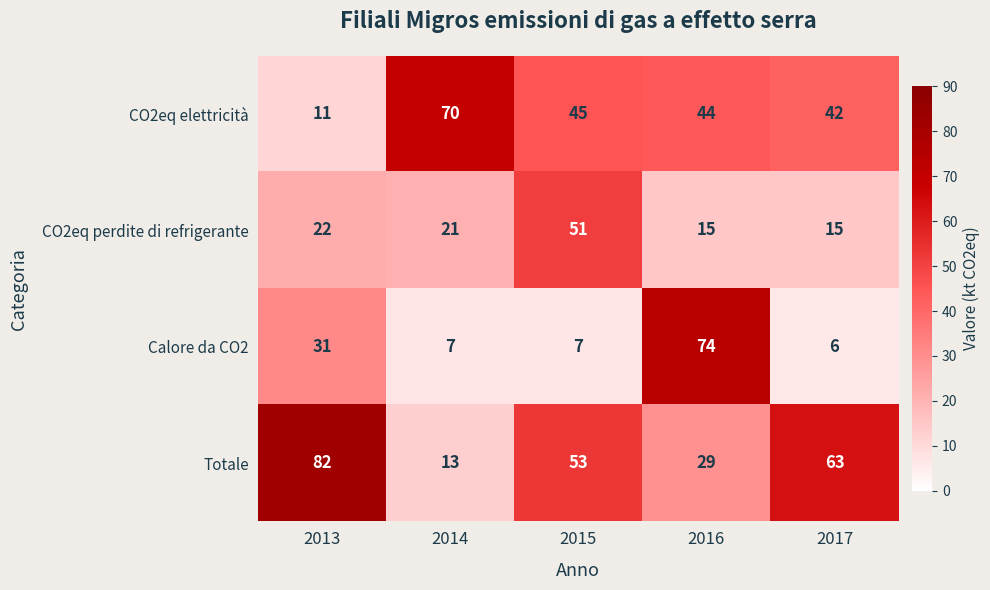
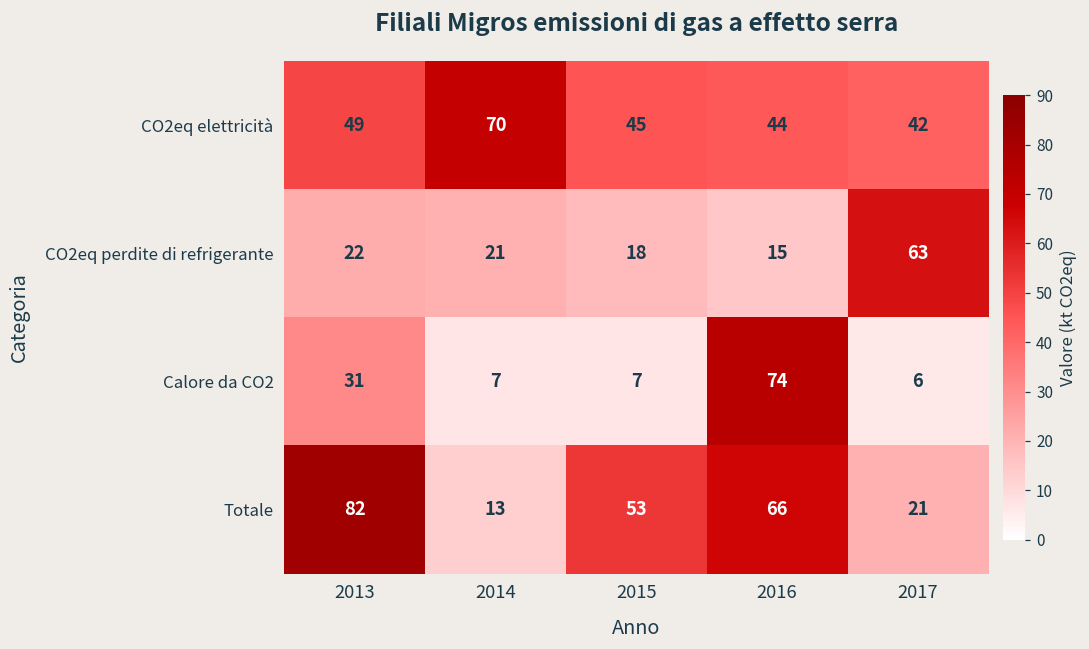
  {
    "CO2eq elettricità": {
-     "2013": 11,
+     "2013": 49,
      "2014": 70,
      "2015": 45,
      "2016": 44,
      "2017": 42
    },
    "CO2eq perdite di refrigerante": {
      "2013": 22,
      "2014": 21,
-     "2015": 51,
+     "2015": 18,
      "2016": 15,
-     "2017": 15
+     "2017": 63
    },
    "Calore da CO2": {
      "2013": 31,
      "2014": 7,
      "2015": 7,
      "2016": 74,
      "2017": 6
    },
    "Totale": {
      "2013": 82,
      "2014": 13,
      "2015": 53,
-     "2016": 29,
-     "2017": 63
+     "2016": 66,
+     "2017": 21
    }
  }
